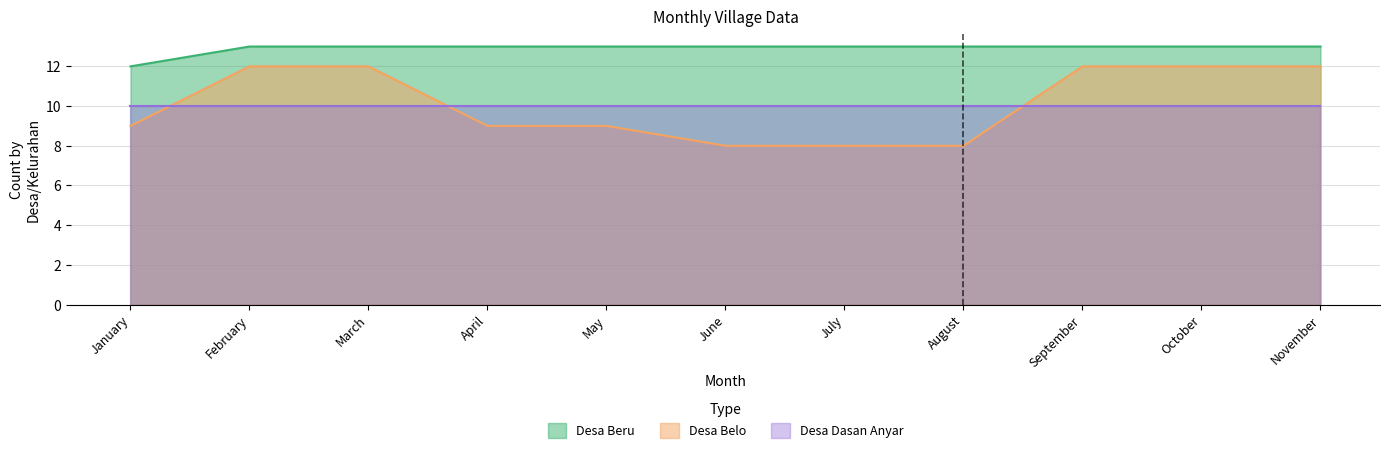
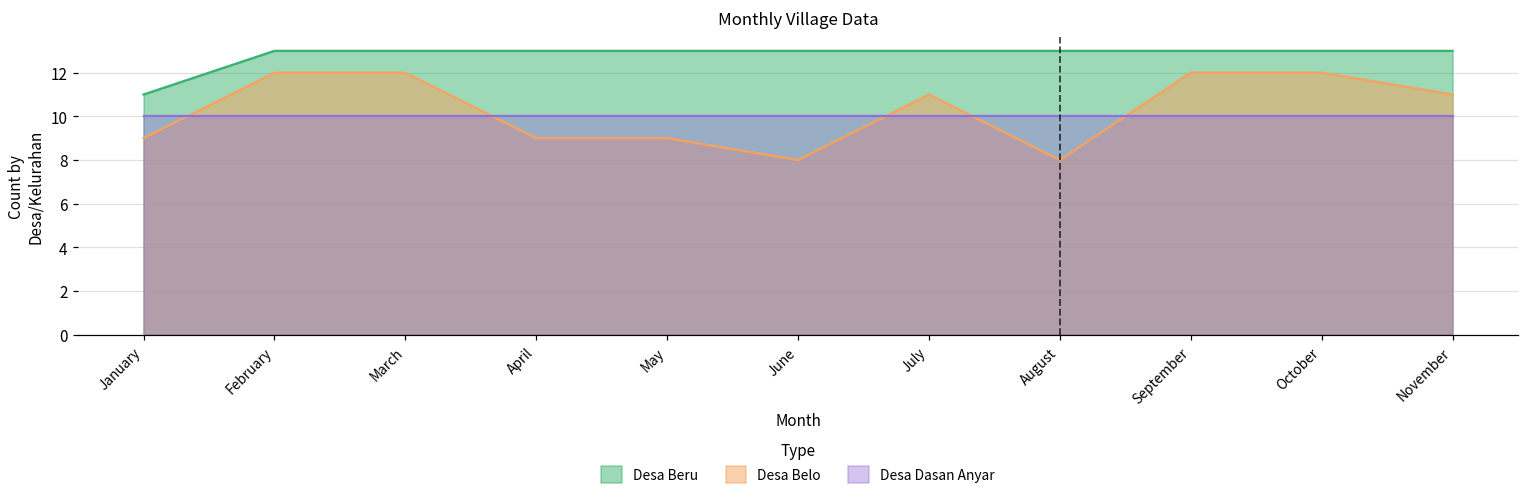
  {
    "Desa Beru": {
-     "January": 12,
+     "January": 11,
      "February": 13,
      "March": 13,
      "April": 13,
      "May": 13,
      "June": 13,
      "July": 13,
      "August": 13,
      "September": 13,
      "October": 13,
      "November": 13
    },
    "Desa Belo": {
      "January": 9,
      "February": 12,
      "March": 12,
      "April": 9,
      "May": 9,
      "June": 8,
-     "July": 8,
+     "July": 11,
      "August": 8,
      "September": 12,
      "October": 12,
-     "November": 12
+     "November": 11
    },
    "Desa Dasan Anyar": {
      "January": 10,
      "February": 10,
      "March": 10,
      "April": 10,
      "May": 10,
      "June": 10,
      "July": 10,
      "August": 10,
      "September": 10,
      "October": 10,
      "November": 10
    }
  }
